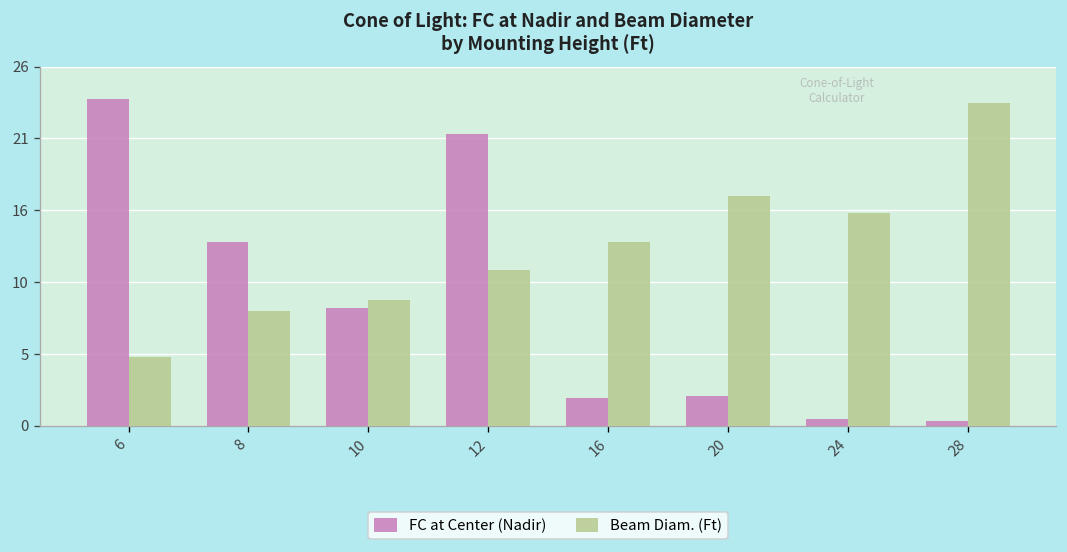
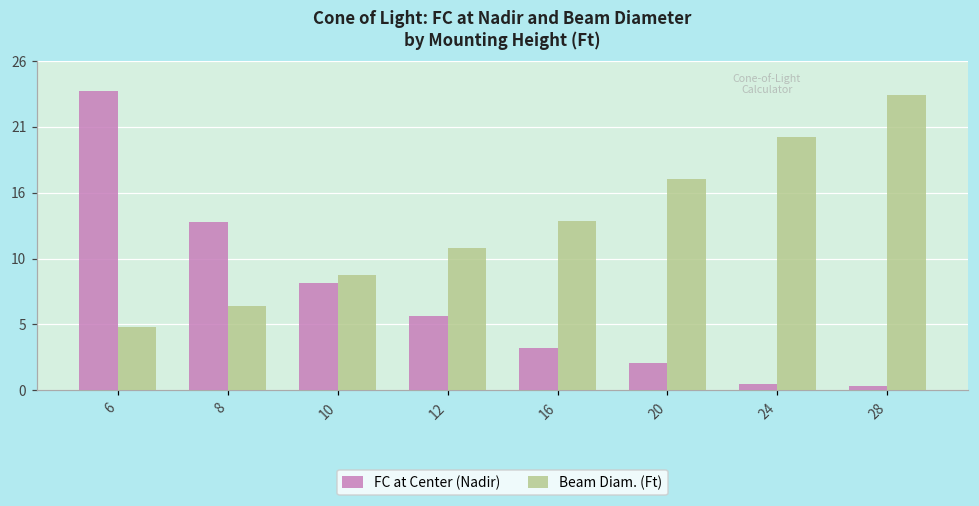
  {
    "FC at Center (Nadir)": {
      "6": 23.5,
      "8": 13.2,
      "10": 8.5,
-     "12": 21.0,
-     "16": 2.0,
+     "12": 5.9,
+     "16": 3.3,
      "20": 2.1,
      "24": 0.5,
      "28": 0.4
    },
    "Beam Diam. (Ft)": {
      "6": 5.0,
-     "8": 8.3,
+     "8": 6.6,
      "10": 9.0,
      "12": 11.2,
      "16": 13.3,
      "20": 16.6,
-     "24": 15.3,
+     "24": 19.9,
      "28": 23.2
    }
  }
